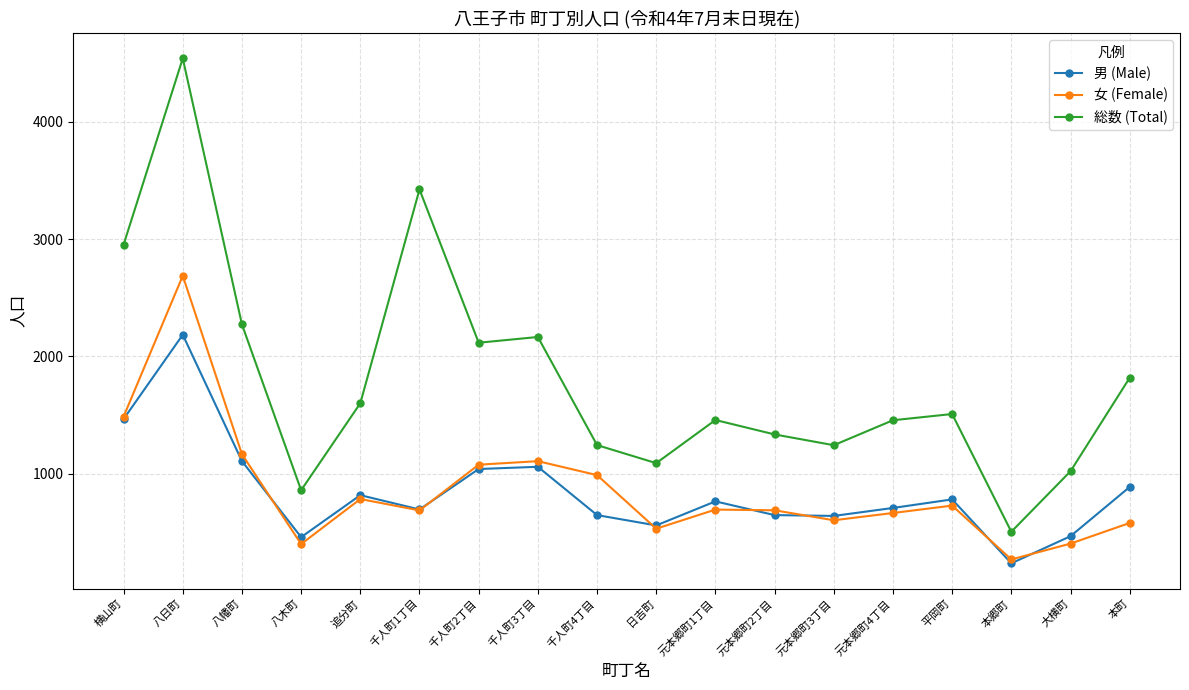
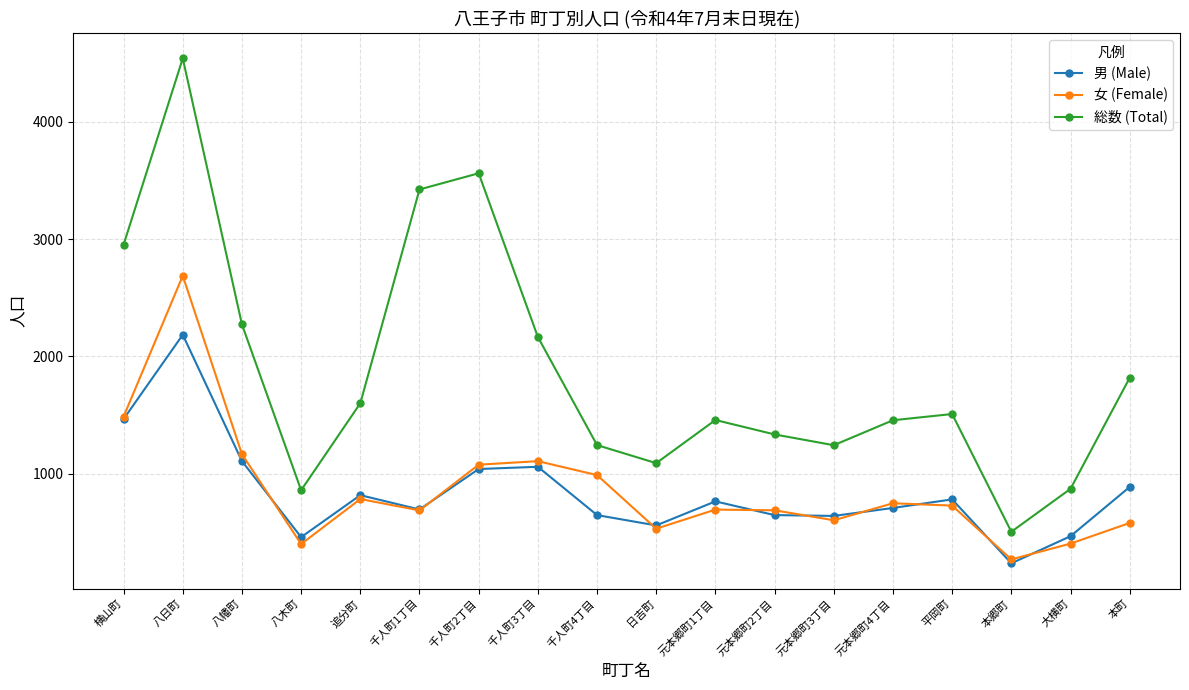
  {
    "男 (Male)": {
      "八日町": 2190,
      "八幡町": 1110,
      "八木町": 460,
      "追分町": 820,
      "千人町2丁目": 1040,
      "千人町3丁目": 1060,
      "千人町4丁目": 650,
      "日吉町": 560,
      "元本郷町1丁目": 760,
      "元本郷町2丁目": 650,
      "元本郷町3丁目": 640,
      "元本郷町4丁目": 710,
      "平岡町": 780,
      "本郷町": 240,
      "大横町": 470,
      "本町": 890
    },
    "女 (Female)": {
      "八日町": 2690,
      "八幡町": 1170,
      "八木町": 400,
      "追分町": 780,
      "千人町2丁目": 1080,
      "千人町3丁目": 1110,
      "千人町4丁目": 990,
      "日吉町": 530,
      "元本郷町1丁目": 690,
      "元本郷町2丁目": 690,
      "元本郷町3丁目": 600,
-     "元本郷町4丁目": 670,
+     "元本郷町4丁目": 750,
      "平岡町": 730,
      "本郷町": 270,
      "大横町": 400,
      "本町": 580
    },
    "総数 (Total)": {
      "横山町": 2950,
      "八日町": 4540,
      "八幡町": 2270,
      "八木町": 860,
      "追分町": 1600,
      "千人町1丁目": 3420,
-     "千人町2丁目": 2120,
+     "千人町2丁目": 3560,
      "千人町3丁目": 2170,
      "千人町4丁目": 1240,
      "日吉町": 1090,
      "元本郷町1丁目": 1460,
      "元本郷町2丁目": 1340,
      "元本郷町3丁目": 1240,
      "元本郷町4丁目": 1460,
      "平岡町": 1510,
      "本郷町": 510,
-     "大横町": 1020,
+     "大横町": 870,
      "本町": 1820
    }
  }
